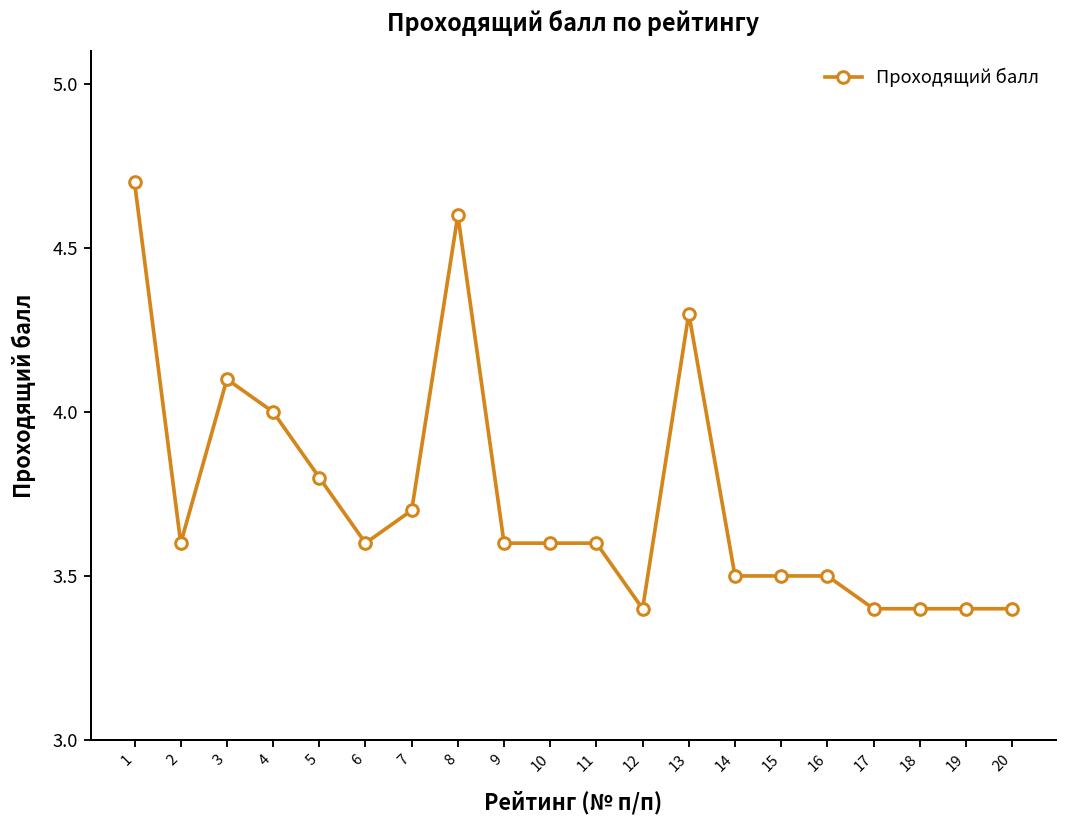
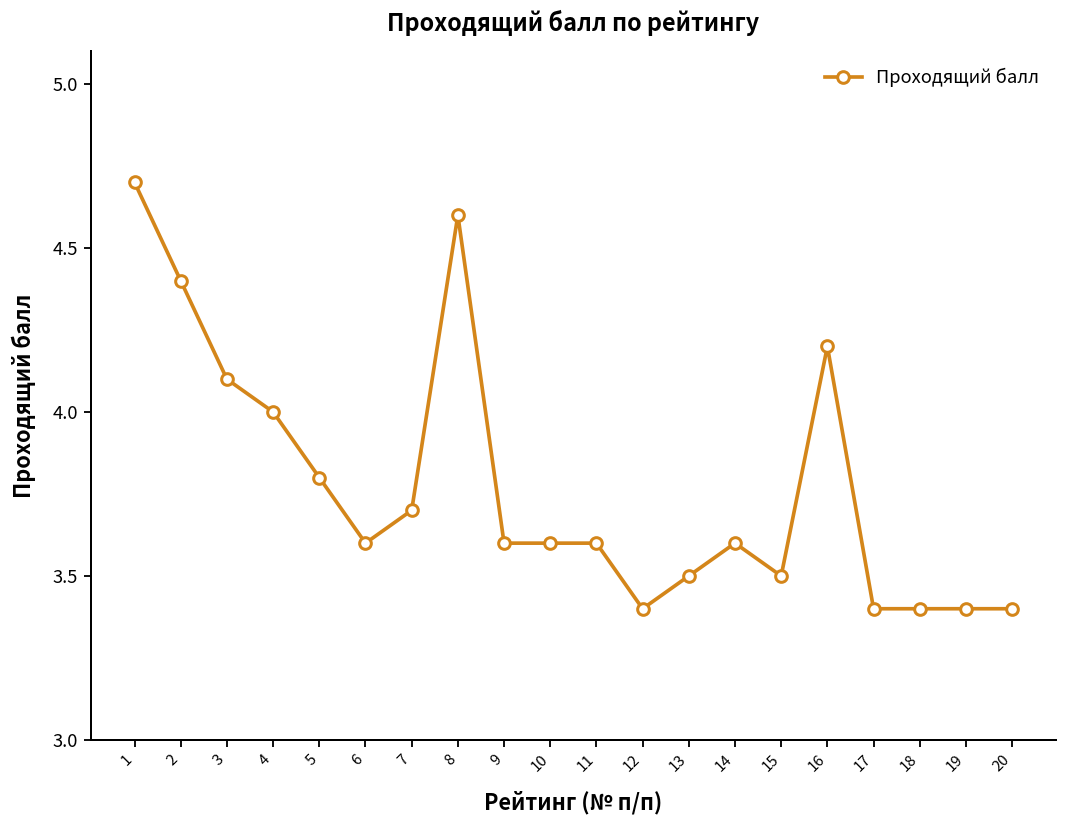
  {
    "1": 4.7,
-   "2": 3.6,
+   "2": 4.4,
    "3": 4.1,
    "4": 4.0,
    "5": 3.8,
    "6": 3.6,
    "7": 3.7,
    "8": 4.6,
    "9": 3.6,
    "10": 3.6,
    "11": 3.6,
    "12": 3.4,
-   "13": 4.3,
-   "14": 3.5,
+   "13": 3.5,
+   "14": 3.6,
    "15": 3.5,
-   "16": 3.5,
+   "16": 4.2,
    "17": 3.4,
    "18": 3.4,
    "19": 3.4,
    "20": 3.4
  }
